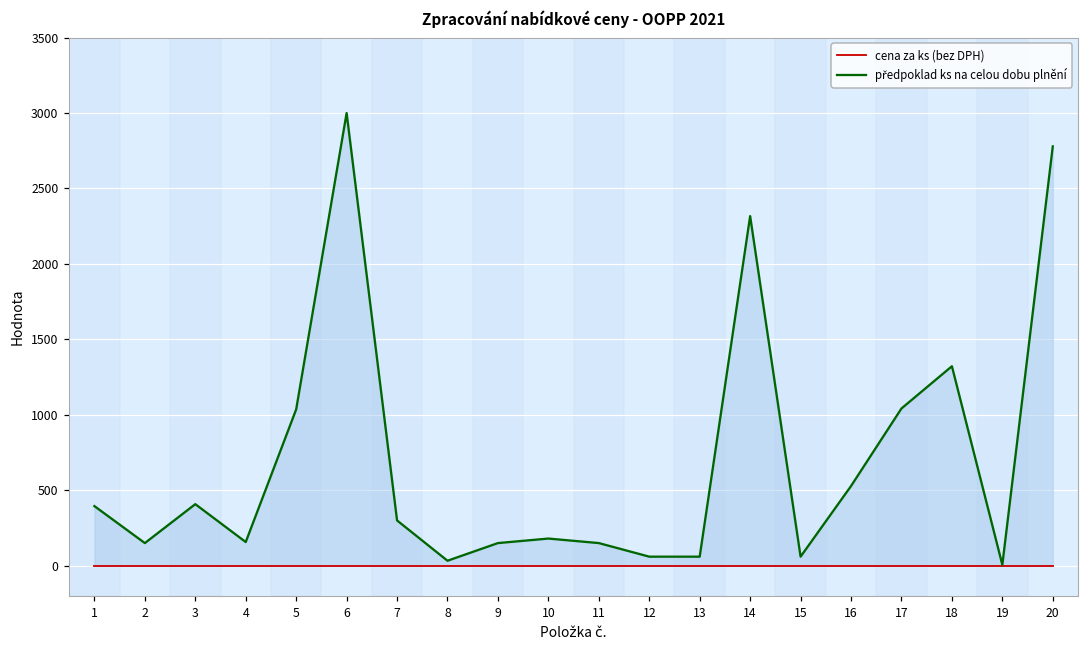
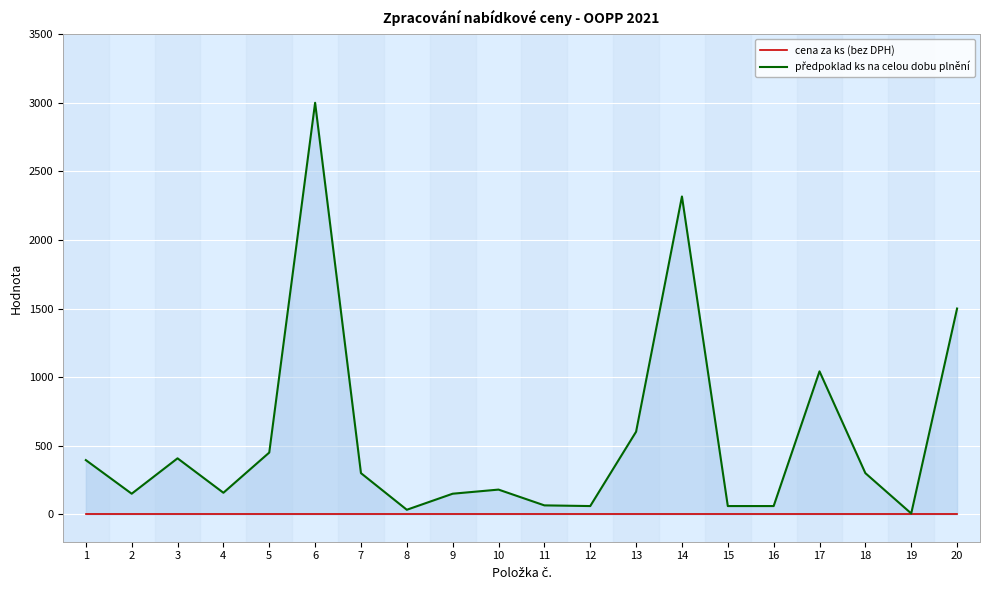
  {
    "cena za ks (bez DPH)": {
      "1": 0,
      "2": 0,
      "3": 0,
      "4": 0,
      "5": 0,
      "6": 0,
      "7": 0,
      "8": 0,
      "9": 0,
      "10": 0,
      "11": 0,
      "12": 0,
      "13": 0,
      "14": 0,
      "15": 0,
      "16": 0,
      "17": 0,
      "18": 0,
      "20": 0
    },
    "předpoklad ks na celou dobu plnění": {
      "1": 400,
      "2": 150,
      "3": 410,
      "4": 160,
-     "5": 1040,
+     "5": 450,
      "6": 3000,
      "7": 300,
      "8": 30,
      "9": 150,
      "10": 180,
-     "11": 150,
+     "11": 70,
      "12": 60,
-     "13": 60,
+     "13": 600,
      "14": 2320,
      "15": 60,
-     "16": 530,
+     "16": 60,
      "17": 1040,
-     "18": 1320,
-     "20": 2780
+     "18": 300,
+     "20": 1500
    }
  }
